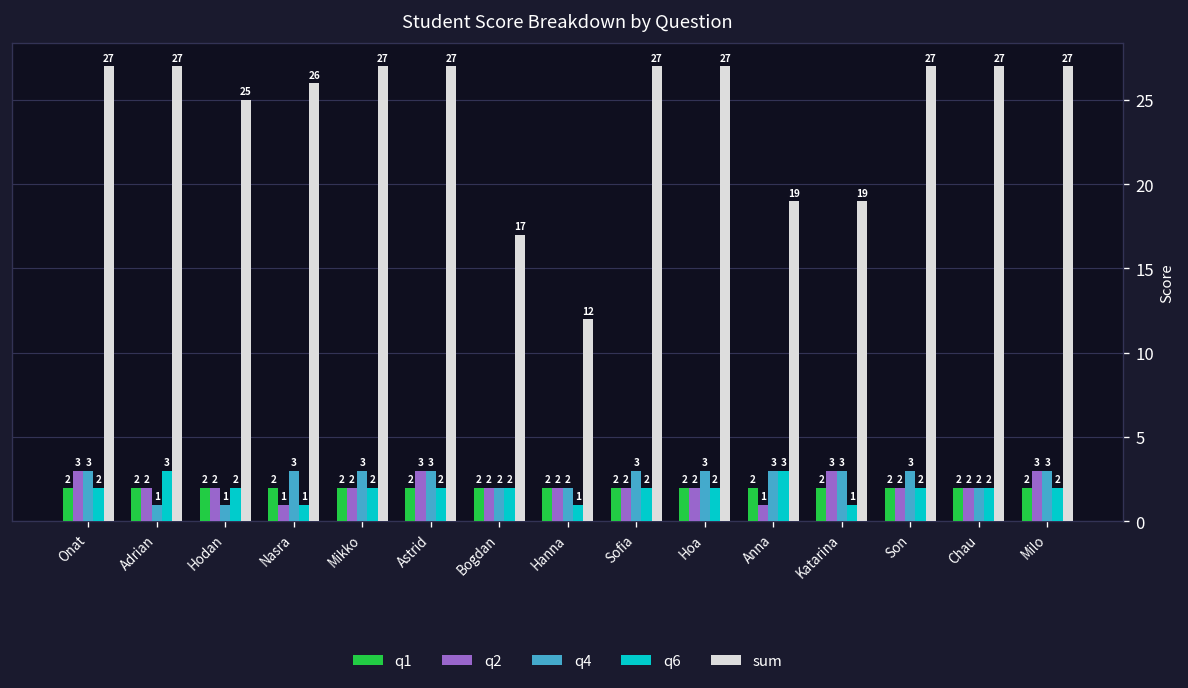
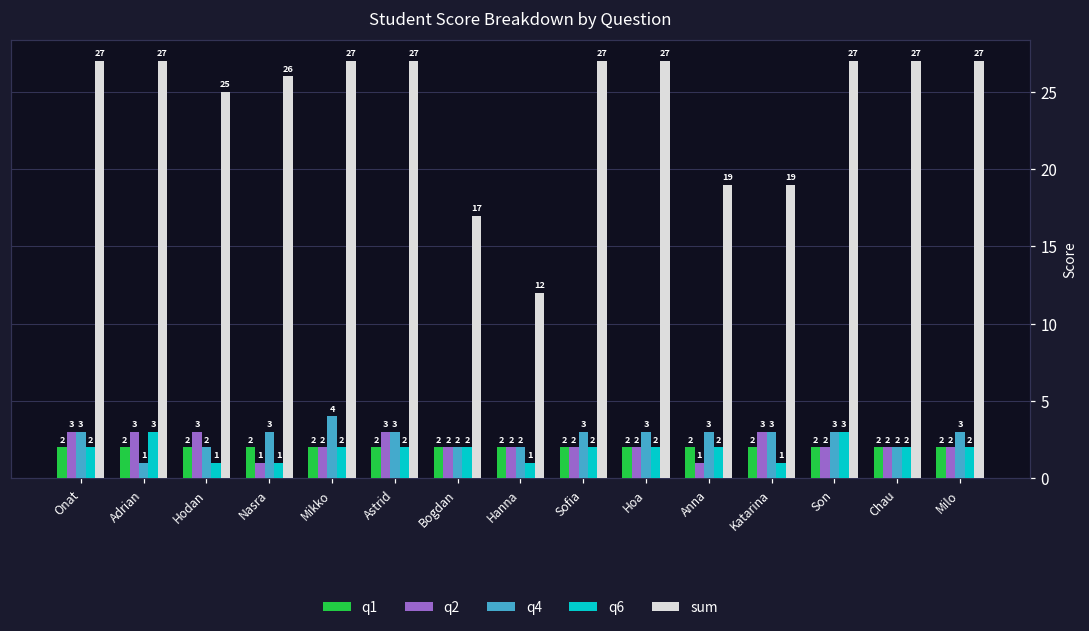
  {
    "q1": {
      "Onat": 2,
      "Adrian": 2,
      "Hodan": 2,
      "Nasra": 2,
      "Mikko": 2,
      "Astrid": 2,
      "Bogdan": 2,
      "Hanna": 2,
      "Sofia": 2,
      "Hoa": 2,
      "Anna": 2,
      "Katarina": 2,
      "Son": 2,
      "Chau": 2,
      "Milo": 2
    },
    "q2": {
      "Onat": 3,
-     "Adrian": 2,
-     "Hodan": 2,
+     "Adrian": 3,
+     "Hodan": 3,
      "Nasra": 1,
      "Mikko": 2,
      "Astrid": 3,
      "Bogdan": 2,
      "Hanna": 2,
      "Sofia": 2,
      "Hoa": 2,
      "Anna": 1,
      "Katarina": 3,
      "Son": 2,
      "Chau": 2,
-     "Milo": 3
+     "Milo": 2
    },
    "q4": {
      "Onat": 3,
      "Adrian": 1,
-     "Hodan": 1,
+     "Hodan": 2,
      "Nasra": 3,
-     "Mikko": 3,
+     "Mikko": 4,
      "Astrid": 3,
      "Bogdan": 2,
      "Hanna": 2,
      "Sofia": 3,
      "Hoa": 3,
      "Anna": 3,
      "Katarina": 3,
      "Son": 3,
      "Chau": 2,
      "Milo": 3
    },
    "q6": {
      "Onat": 2,
      "Adrian": 3,
-     "Hodan": 2,
+     "Hodan": 1,
      "Nasra": 1,
      "Mikko": 2,
      "Astrid": 2,
      "Bogdan": 2,
      "Hanna": 1,
      "Sofia": 2,
      "Hoa": 2,
-     "Anna": 3,
+     "Anna": 2,
      "Katarina": 1,
-     "Son": 2,
+     "Son": 3,
      "Chau": 2,
      "Milo": 2
    },
    "sum": {
      "Onat": 27,
      "Adrian": 27,
      "Hodan": 25,
      "Nasra": 26,
      "Mikko": 27,
      "Astrid": 27,
      "Bogdan": 17,
      "Hanna": 12,
      "Sofia": 27,
      "Hoa": 27,
      "Anna": 19,
      "Katarina": 19,
      "Son": 27,
      "Chau": 27,
      "Milo": 27
    }
  }
